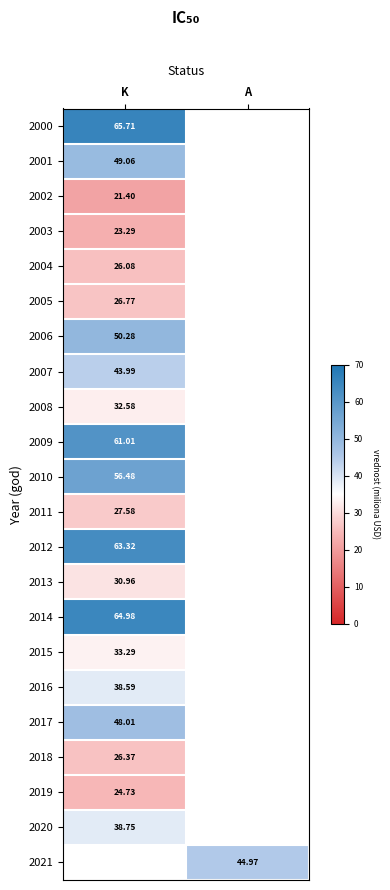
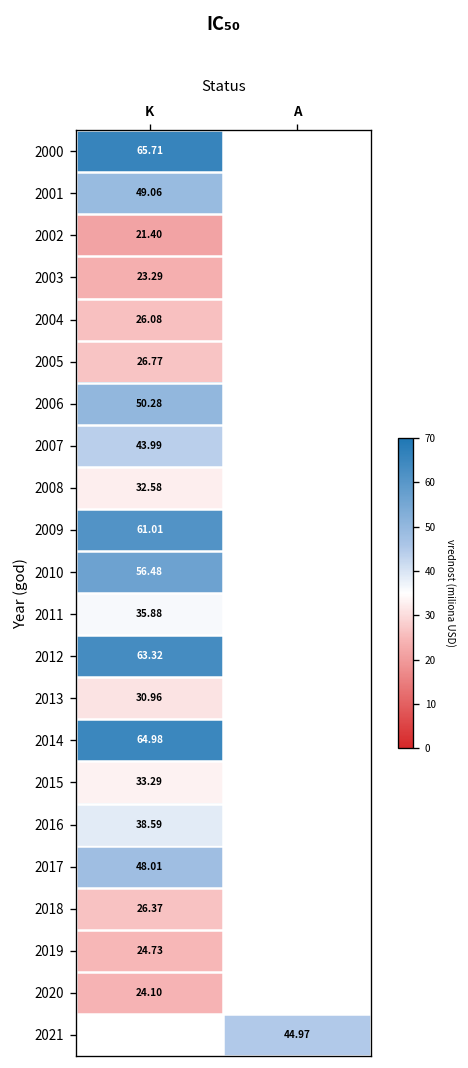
  {
    "2000": {
      "K": 65.71
    },
    "2001": {
      "K": 49.06
    },
    "2002": {
      "K": 21.40
    },
    "2003": {
      "K": 23.29
    },
    "2004": {
      "K": 26.08
    },
    "2005": {
      "K": 26.77
    },
    "2006": {
      "K": 50.28
    },
    "2007": {
      "K": 43.99
    },
    "2008": {
      "K": 32.58
    },
    "2009": {
      "K": 61.01
    },
    "2010": {
      "K": 56.48
    },
    "2011": {
-     "K": 27.58
+     "K": 35.88
    },
    "2012": {
      "K": 63.32
    },
    "2013": {
      "K": 30.96
    },
    "2014": {
      "K": 64.98
    },
    "2015": {
      "K": 33.29
    },
    "2016": {
      "K": 38.59
    },
    "2017": {
      "K": 48.01
    },
    "2018": {
      "K": 26.37
    },
    "2019": {
      "K": 24.73
    },
    "2020": {
-     "K": 38.75
+     "K": 24.10
    },
    "2021": {
      "A": 44.97
    }
  }
